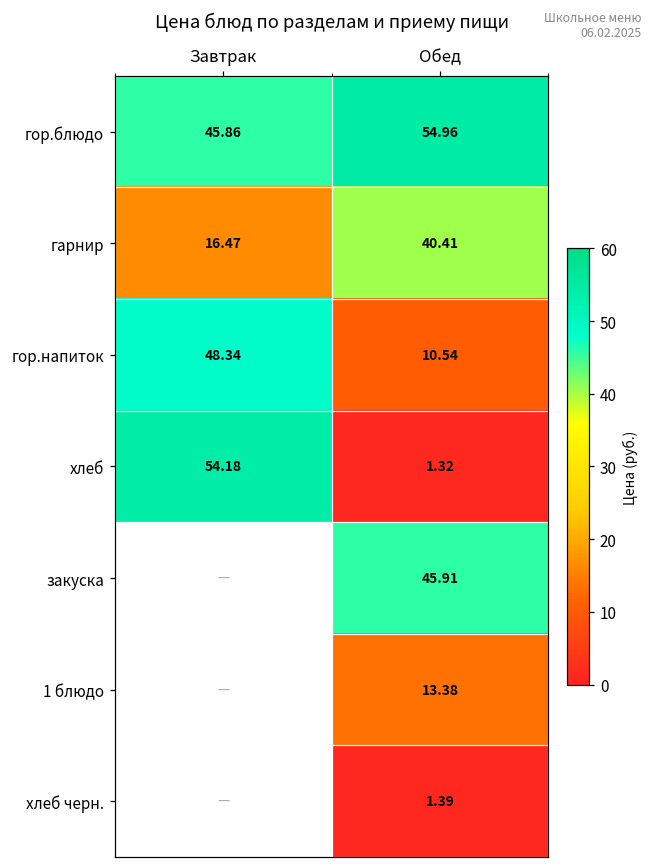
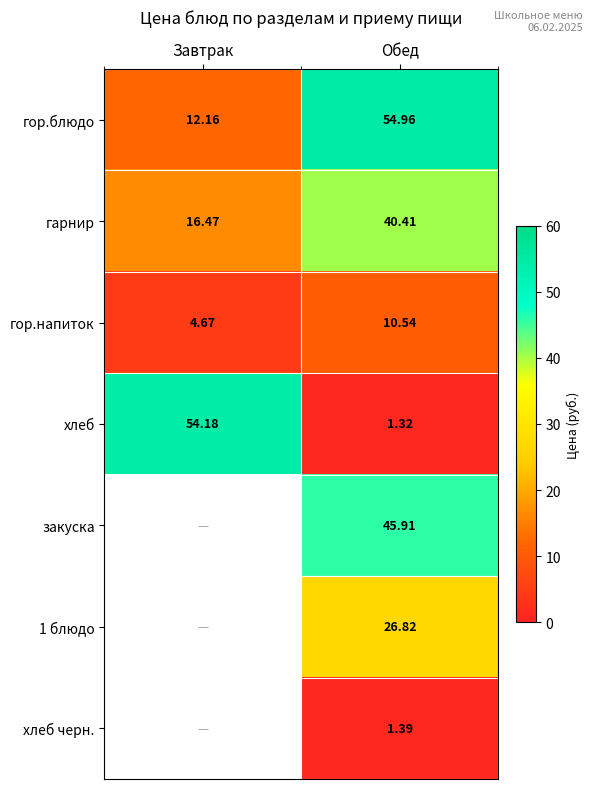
  {
    "гор.блюдо": {
-     "Завтрак": 45.86,
+     "Завтрак": 12.16,
      "Обед": 54.96
    },
    "гарнир": {
      "Завтрак": 16.47,
      "Обед": 40.41
    },
    "гор.напиток": {
-     "Завтрак": 48.34,
+     "Завтрак": 4.67,
      "Обед": 10.54
    },
    "хлеб": {
      "Завтрак": 54.18,
      "Обед": 1.32
    },
    "закуска": {
      "Обед": 45.91
    },
    "1 блюдо": {
-     "Обед": 13.38
+     "Обед": 26.82
    },
    "хлеб черн.": {
      "Обед": 1.39
    }
  }
